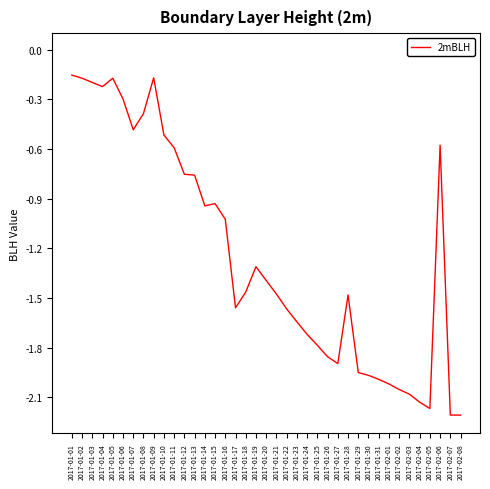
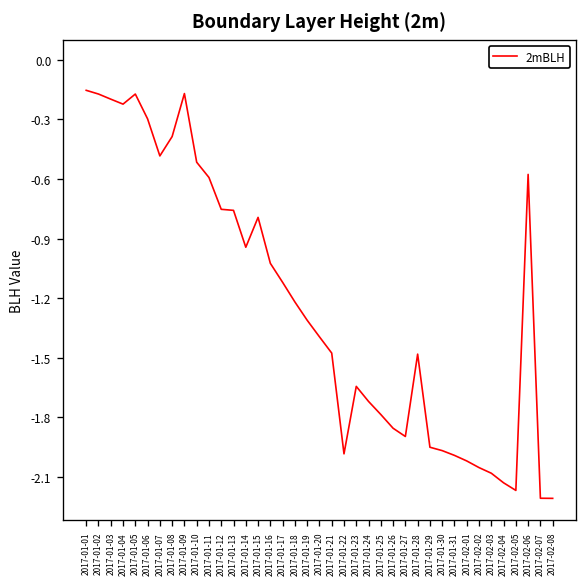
  {
    "2017-01-01": -0.15,
    "2017-01-02": -0.17,
    "2017-01-03": -0.20,
    "2017-01-04": -0.22,
    "2017-01-05": -0.17,
    "2017-01-06": -0.30,
    "2017-01-07": -0.48,
    "2017-01-08": -0.39,
    "2017-01-09": -0.17,
    "2017-01-10": -0.52,
    "2017-01-11": -0.59,
    "2017-01-12": -0.75,
    "2017-01-13": -0.76,
    "2017-01-14": -0.94,
-   "2017-01-15": -0.93,
+   "2017-01-15": -0.79,
    "2017-01-16": -1.02,
-   "2017-01-17": -1.56,
-   "2017-01-18": -1.46,
+   "2017-01-17": -1.12,
+   "2017-01-18": -1.22,
    "2017-01-19": -1.31,
    "2017-01-20": -1.39,
    "2017-01-21": -1.48,
-   "2017-01-22": -1.57,
+   "2017-01-22": -1.98,
    "2017-01-23": -1.64,
    "2017-01-24": -1.72,
    "2017-01-25": -1.79,
    "2017-01-26": -1.86,
    "2017-01-27": -1.90,
    "2017-01-28": -1.48,
    "2017-01-29": -1.95,
    "2017-01-30": -1.97,
    "2017-01-31": -1.99,
    "2017-02-01": -2.02,
    "2017-02-02": -2.05,
    "2017-02-03": -2.08,
    "2017-02-04": -2.13,
    "2017-02-05": -2.17,
    "2017-02-06": -0.58,
    "2017-02-07": -2.21,
    "2017-02-08": -2.21
  }
